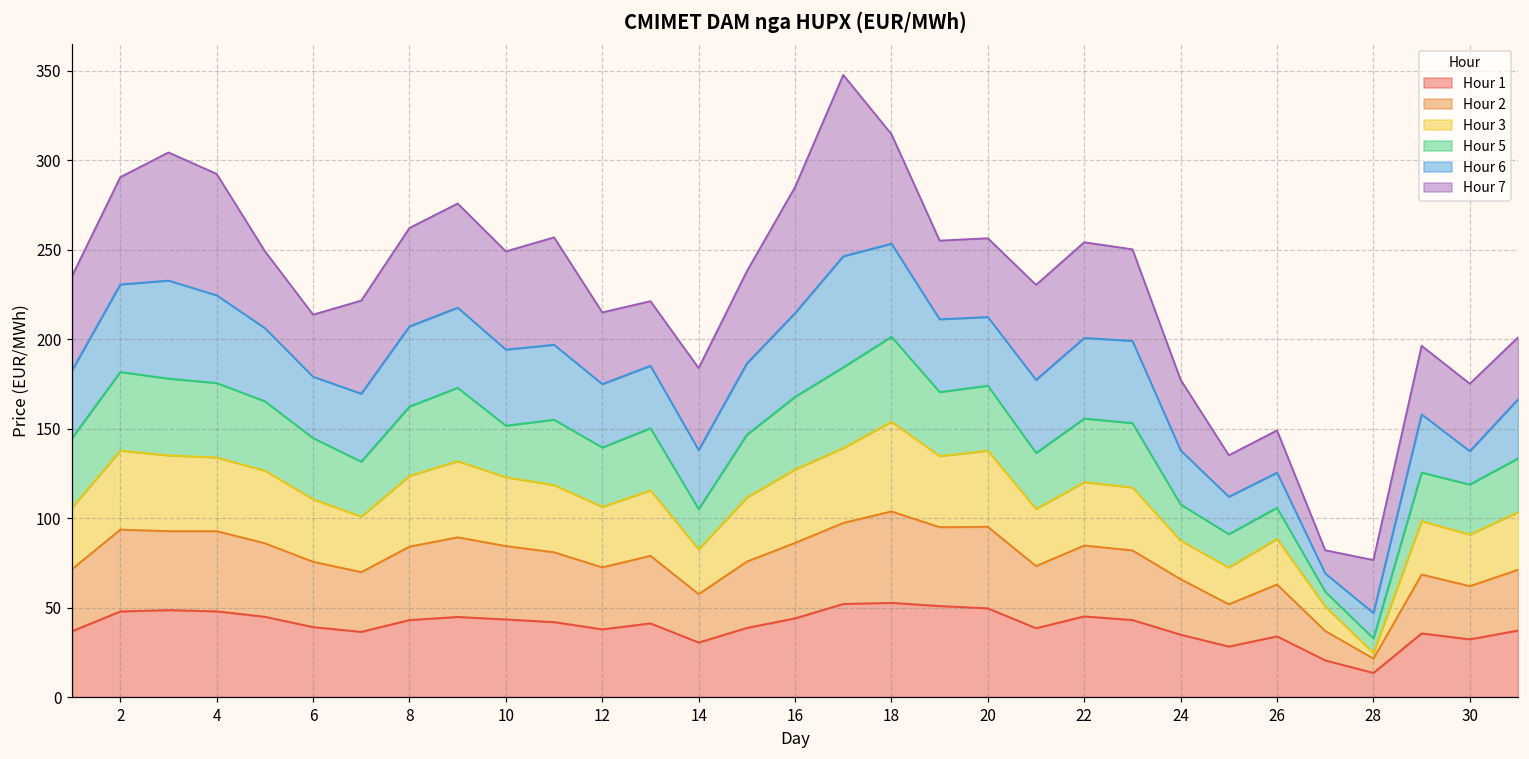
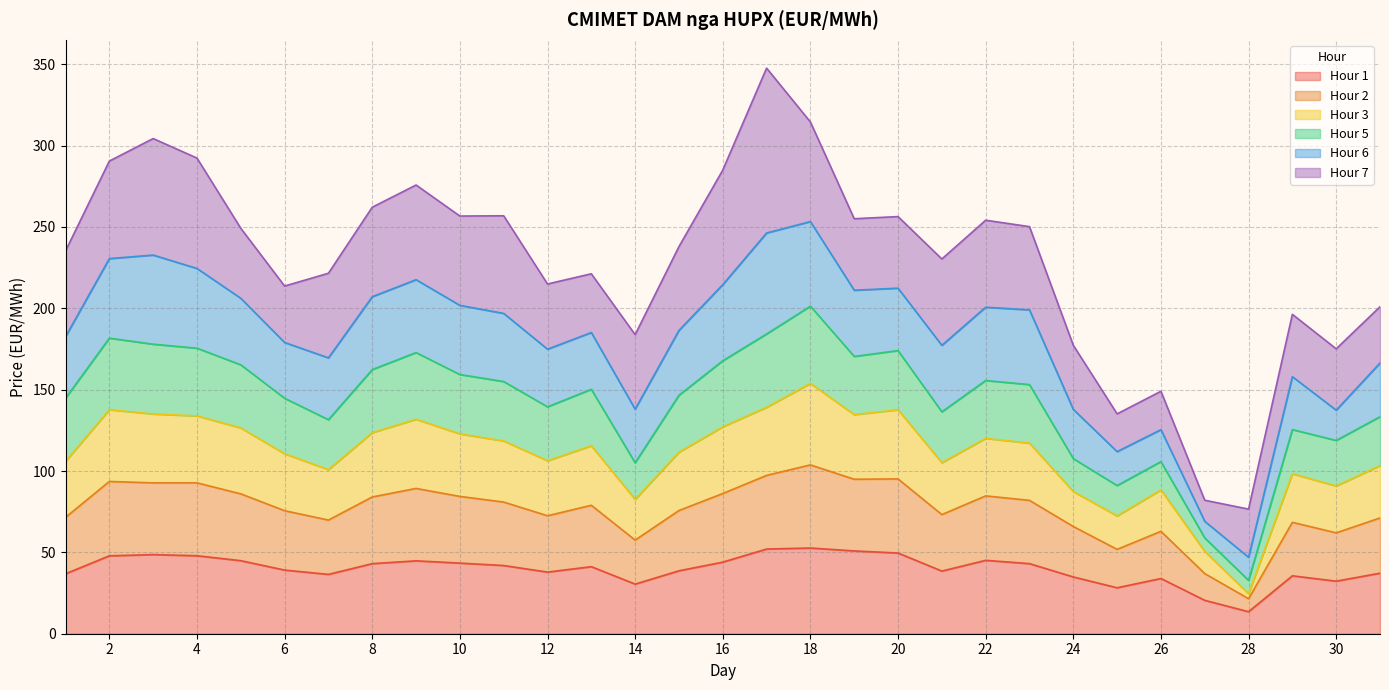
  {
    "Hour 5": {
      "2": 44,
      "4": 42,
      "6": 34,
      "8": 39,
-     "10": 29,
+     "10": 36,
      "12": 33,
      "14": 23,
      "16": 41,
      "18": 47,
      "20": 36,
      "22": 36,
      "24": 20,
      "26": 17,
      "28": 8,
      "30": 28
    },
    "Hour 6": {
      "2": 49,
      "4": 49,
      "6": 34,
      "8": 45,
      "10": 43,
      "12": 35,
      "14": 33,
      "16": 47,
      "18": 52,
      "20": 38,
      "22": 45,
      "24": 30,
      "26": 20,
      "28": 14,
      "30": 19
    },
    "Hour 7": {
      "2": 60,
      "4": 68,
      "6": 35,
      "8": 55,
      "10": 55,
      "12": 40,
      "14": 46,
      "16": 70,
      "18": 61,
      "20": 44,
      "22": 53,
      "24": 39,
      "26": 24,
      "28": 30,
      "30": 38
    }
  }
